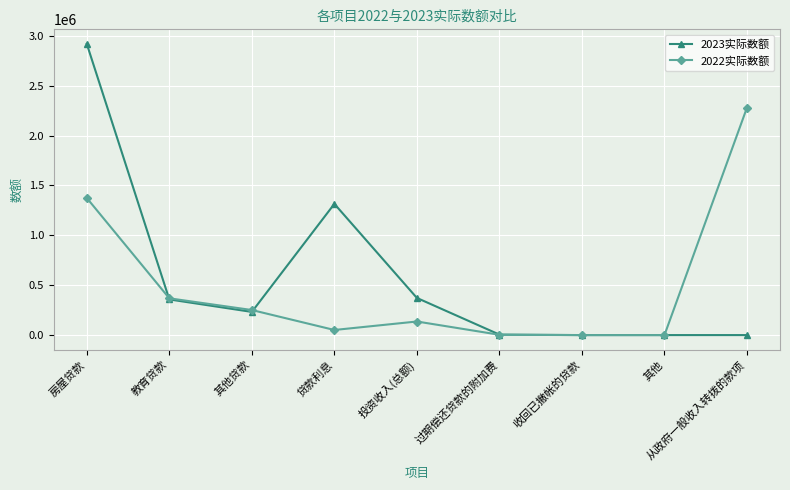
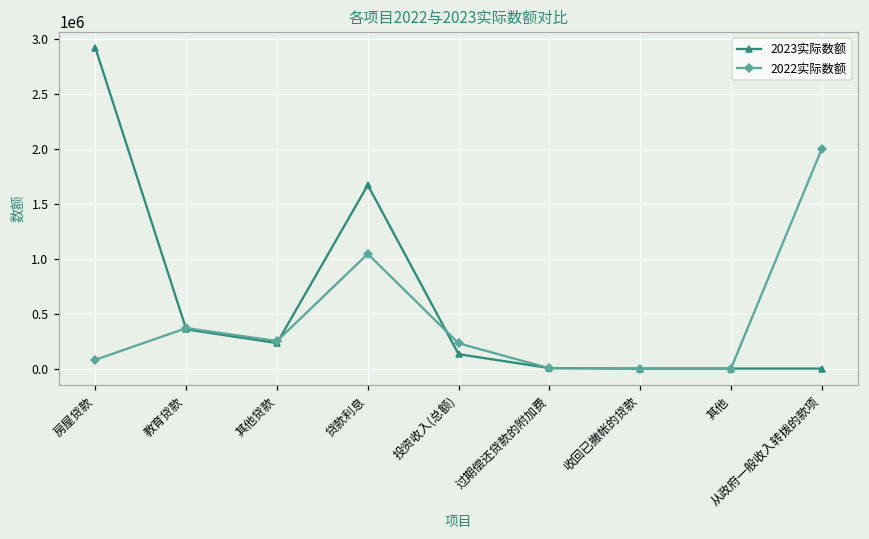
  {
    "2023实际数额": {
      "房屋贷款": 2900000,
-     "贷款利息": 1300000,
-     "投资收入(总额)": 400000,
+     "贷款利息": 1700000,
+     "投资收入(总额)": 100000,
      "从政府一般收入转拨的款项": 0
    },
    "2022实际数额": {
-     "房屋贷款": 1400000,
-     "贷款利息": 100000,
-     "投资收入(总额)": 100000,
-     "从政府一般收入转拨的款项": 2300000
+     "房屋贷款": 100000,
+     "贷款利息": 1000000,
+     "投资收入(总额)": 200000,
+     "从政府一般收入转拨的款项": 2000000
    }
  }
